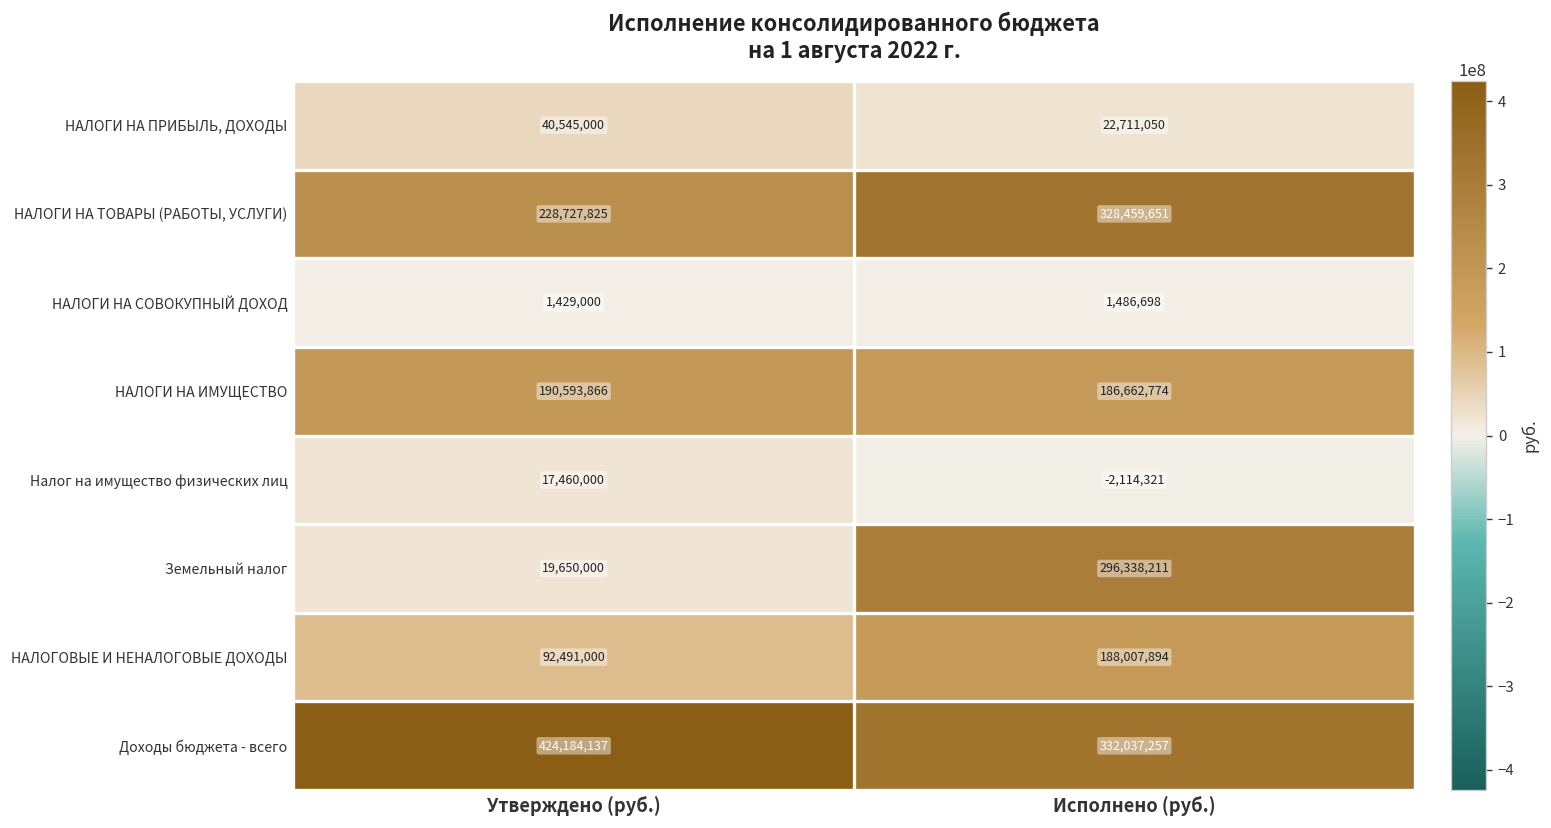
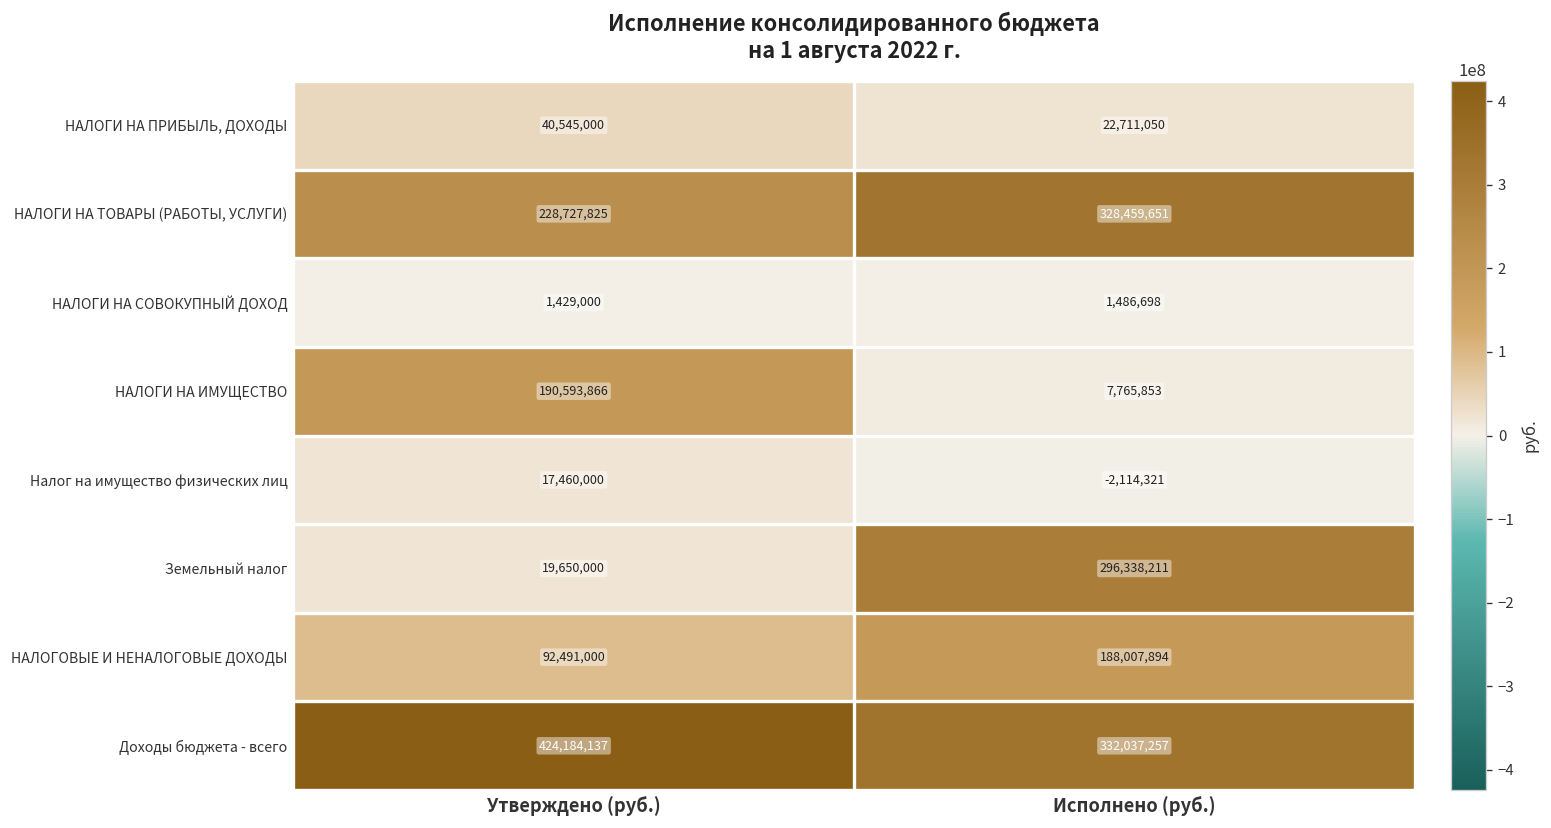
  {
    "НАЛОГИ НА ИМУЩЕСТВО": {
-     "Исполнено (руб.)": "186,662,774"
+     "Исполнено (руб.)": "7,765,853"
    }
  }
